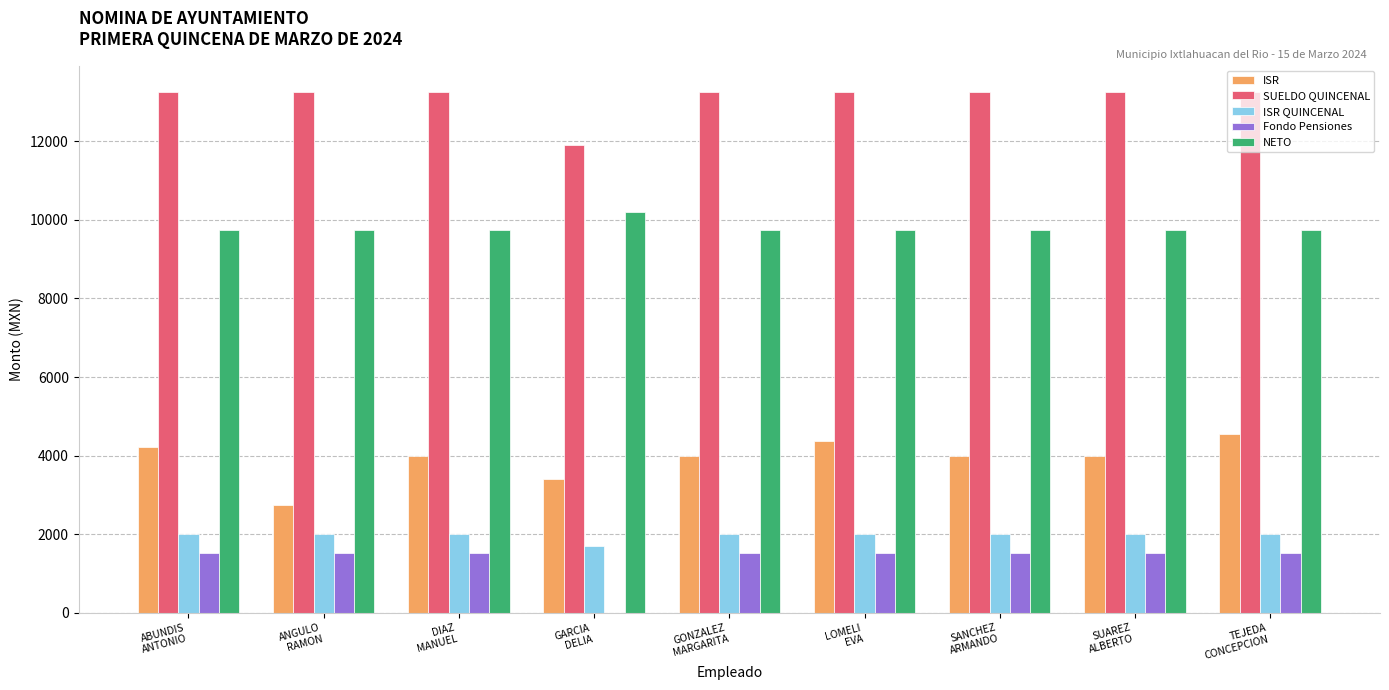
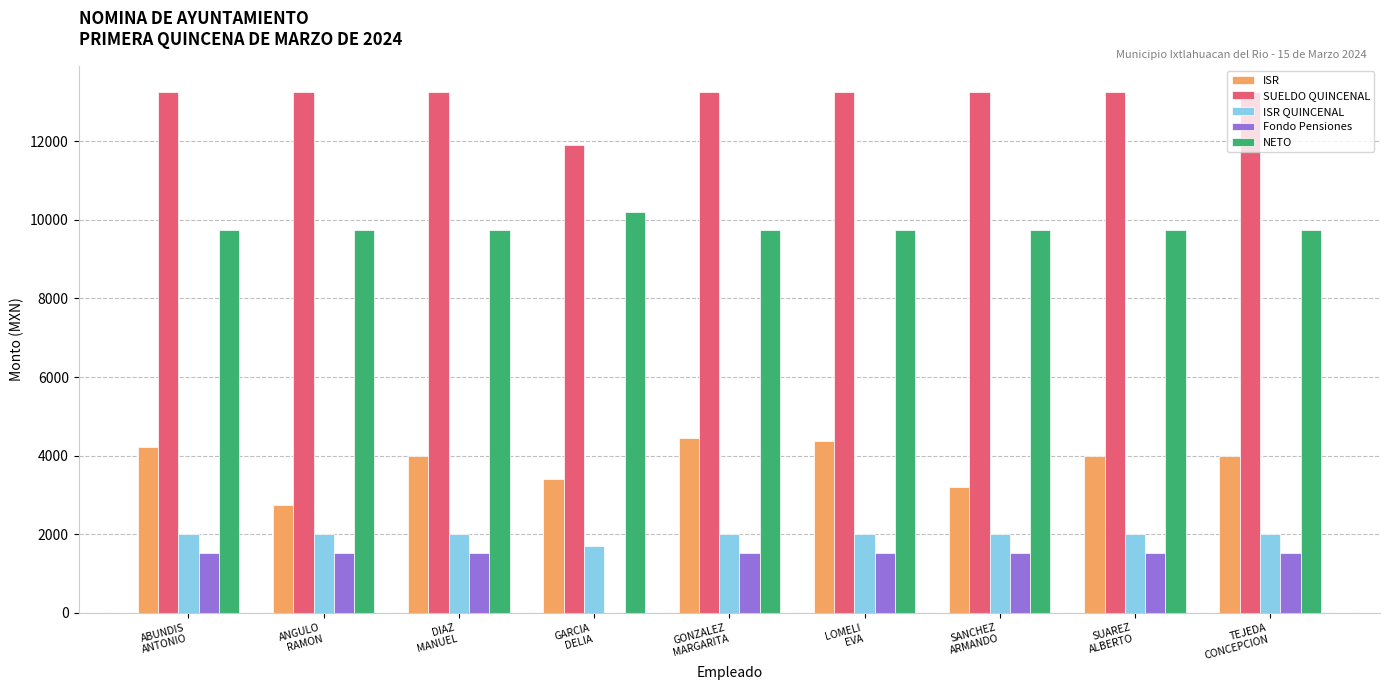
  {
    "ISR": {
      "ABUNDIS ANTONIO": 4200,
      "ANGULO RAMON": 2700,
      "DIAZ MANUEL": 4000,
      "GARCIA DELIA": 3400,
-     "GONZALEZ MARGARITA": 4000,
+     "GONZALEZ MARGARITA": 4400,
      "LOMELI EVA": 4400,
-     "SANCHEZ ARMANDO": 4000,
+     "SANCHEZ ARMANDO": 3200,
      "SUAREZ ALBERTO": 4000,
-     "TEJEDA CONCEPCION": 4600
+     "TEJEDA CONCEPCION": 4000
    },
    "SUELDO QUINCENAL": {
      "ABUNDIS ANTONIO": 13300,
      "ANGULO RAMON": 13300,
      "DIAZ MANUEL": 13300,
      "GARCIA DELIA": 11900,
      "GONZALEZ MARGARITA": 13300,
      "LOMELI EVA": 13300,
      "SANCHEZ ARMANDO": 13300,
      "SUAREZ ALBERTO": 13300
    },
    "ISR QUINCENAL": {
      "ABUNDIS ANTONIO": 2000,
      "ANGULO RAMON": 2000,
      "DIAZ MANUEL": 2000,
      "GARCIA DELIA": 1700,
      "GONZALEZ MARGARITA": 2000,
      "LOMELI EVA": 2000,
      "SANCHEZ ARMANDO": 2000,
      "SUAREZ ALBERTO": 2000,
      "TEJEDA CONCEPCION": 2000
    },
    "Fondo Pensiones": {
      "ABUNDIS ANTONIO": 1500,
      "ANGULO RAMON": 1500,
      "DIAZ MANUEL": 1500,
      "GARCIA DELIA": 0,
      "GONZALEZ MARGARITA": 1500,
      "LOMELI EVA": 1500,
      "SANCHEZ ARMANDO": 1500,
      "SUAREZ ALBERTO": 1500,
      "TEJEDA CONCEPCION": 1500
    },
    "NETO": {
      "ABUNDIS ANTONIO": 9700,
      "ANGULO RAMON": 9700,
      "DIAZ MANUEL": 9700,
      "GARCIA DELIA": 10200,
      "GONZALEZ MARGARITA": 9700,
      "LOMELI EVA": 9700,
      "SANCHEZ ARMANDO": 9700,
      "SUAREZ ALBERTO": 9700,
      "TEJEDA CONCEPCION": 9700
    }
  }
